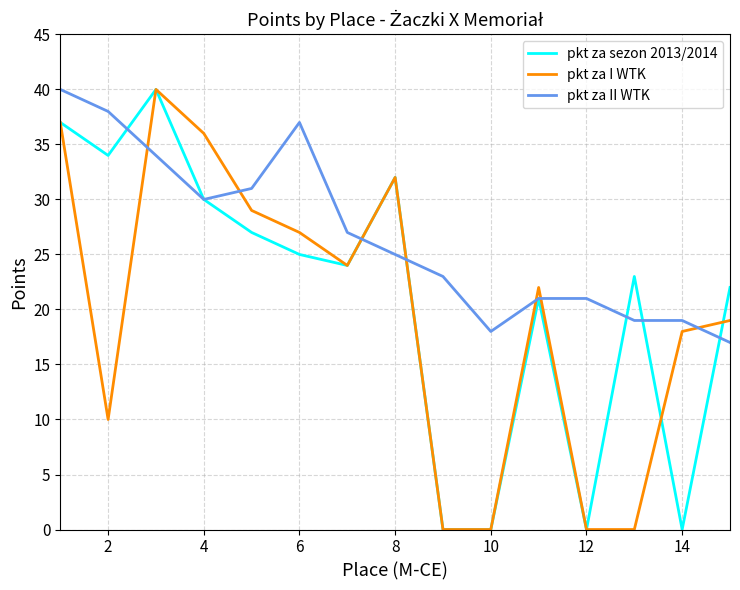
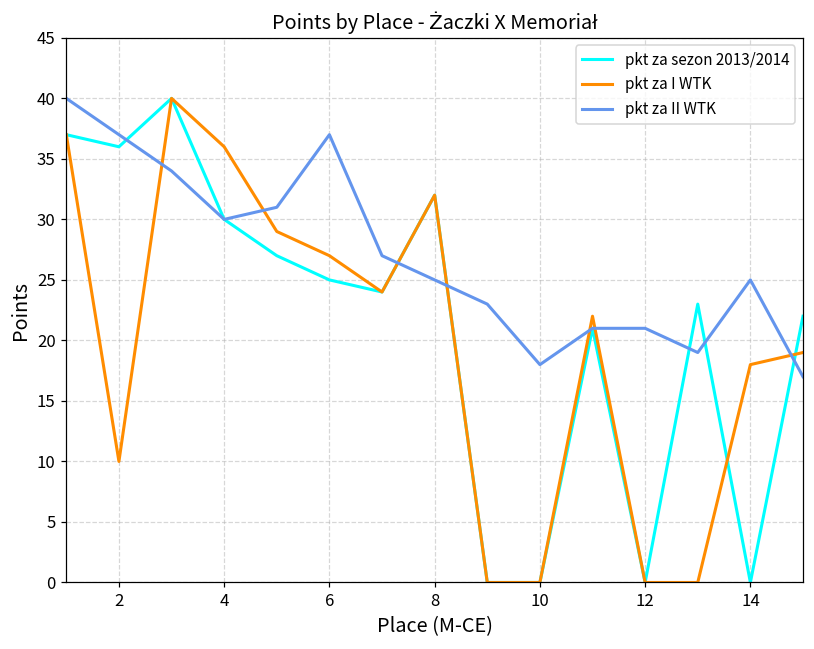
  {
    "pkt za sezon 2013/2014": {
-     "2": 34,
+     "2": 36,
      "6": 25,
      "14": 0
    },
    "pkt za I WTK": {
      "2": 10,
      "4": 36,
      "6": 27,
      "14": 18
    },
    "pkt za II WTK": {
-     "2": 38,
+     "2": 37,
      "6": 37,
      "8": 25,
      "10": 18,
      "12": 21,
-     "14": 19
+     "14": 25
    }
  }
